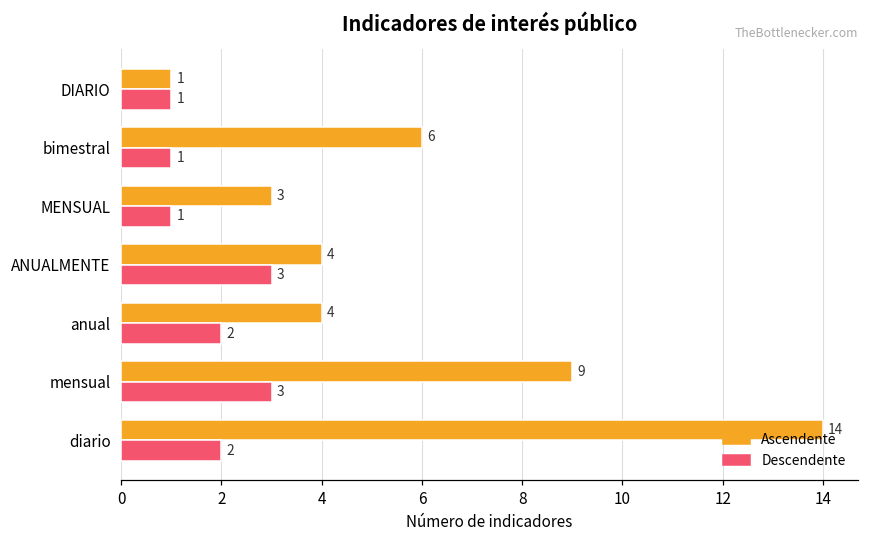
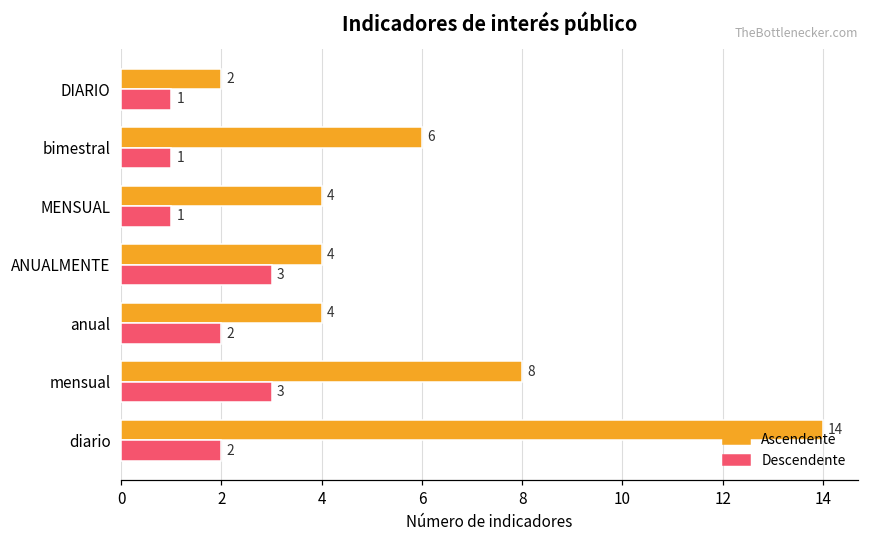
  {
    "Ascendente": {
-     "DIARIO": 1,
+     "DIARIO": 2,
      "bimestral": 6,
-     "MENSUAL": 3,
+     "MENSUAL": 4,
      "ANUALMENTE": 4,
      "anual": 4,
-     "mensual": 9,
+     "mensual": 8,
      "diario": 14
    },
    "Descendente": {
      "DIARIO": 1,
      "bimestral": 1,
      "MENSUAL": 1,
      "ANUALMENTE": 3,
      "anual": 2,
      "mensual": 3,
      "diario": 2
    }
  }
